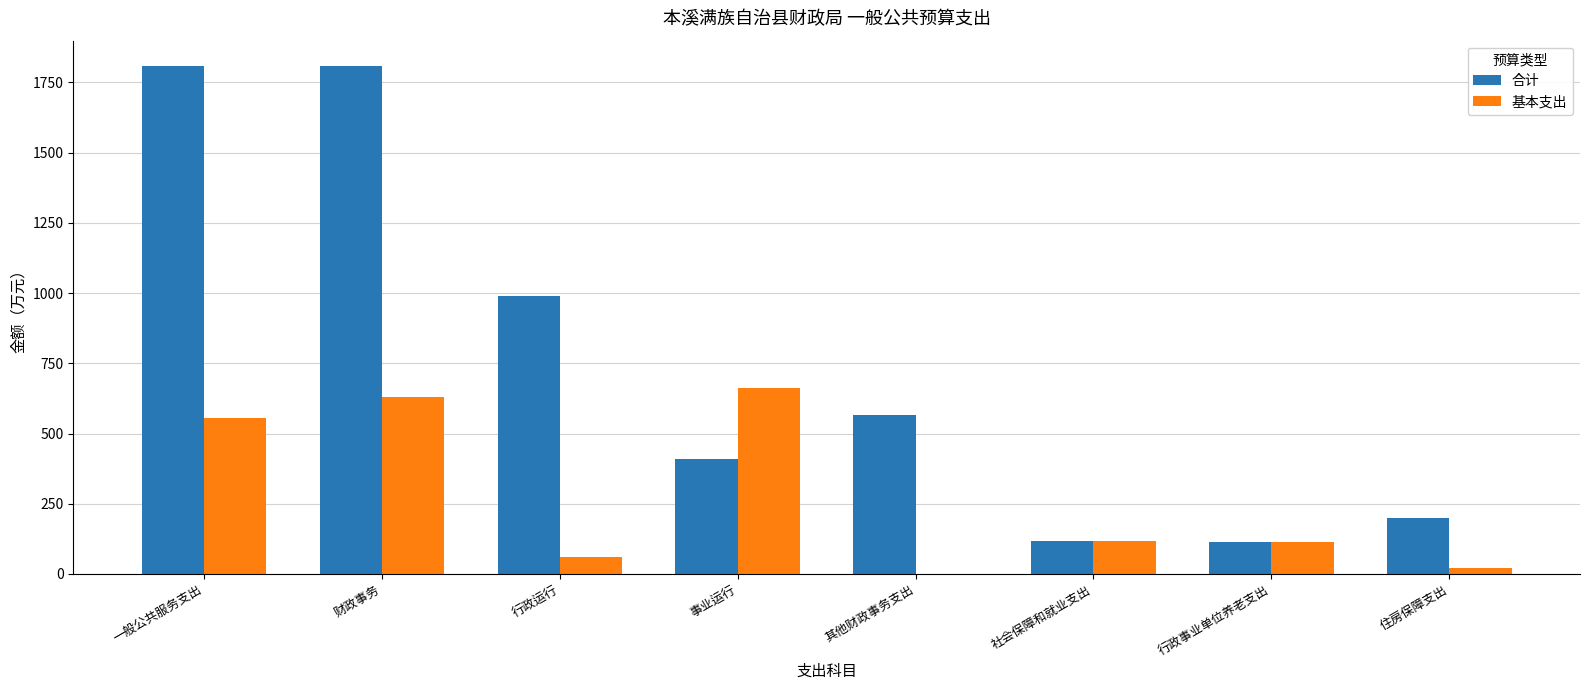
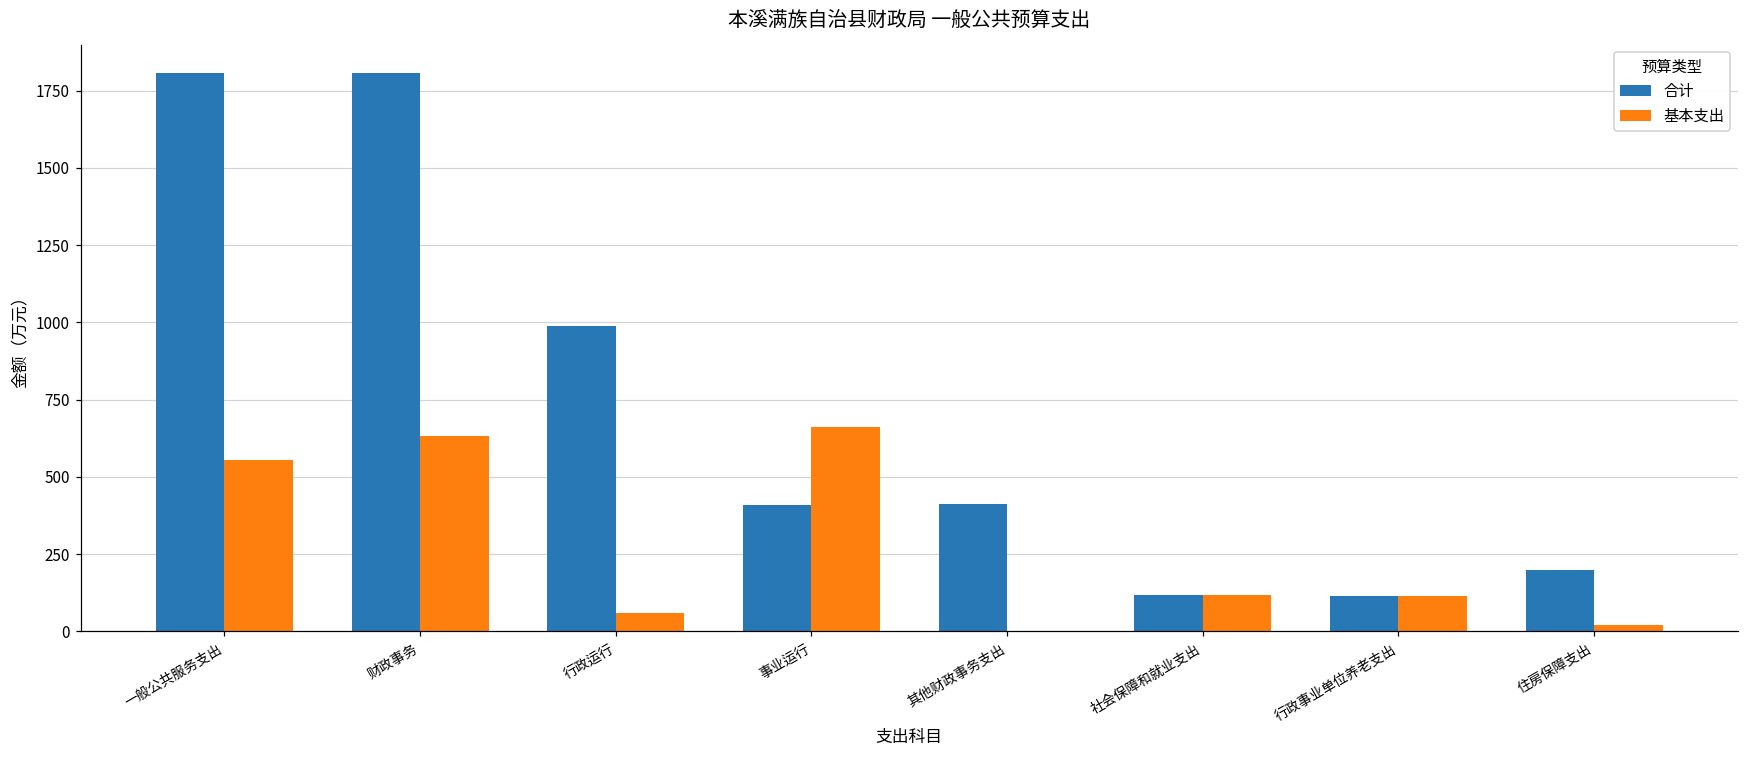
  {
    "合计": {
      "一般公共服务支出": 1810,
      "财政事务": 1810,
      "行政运行": 990,
      "事业运行": 410,
-     "其他财政事务支出": 560,
+     "其他财政事务支出": 410,
      "社会保障和就业支出": 120,
      "行政事业单位养老支出": 120,
      "住房保障支出": 200
    },
    "基本支出": {
      "一般公共服务支出": 560,
      "财政事务": 630,
      "行政运行": 60,
      "事业运行": 660,
      "其他财政事务支出": 0,
      "社会保障和就业支出": 120,
      "行政事业单位养老支出": 120,
      "住房保障支出": 20
    }
  }
